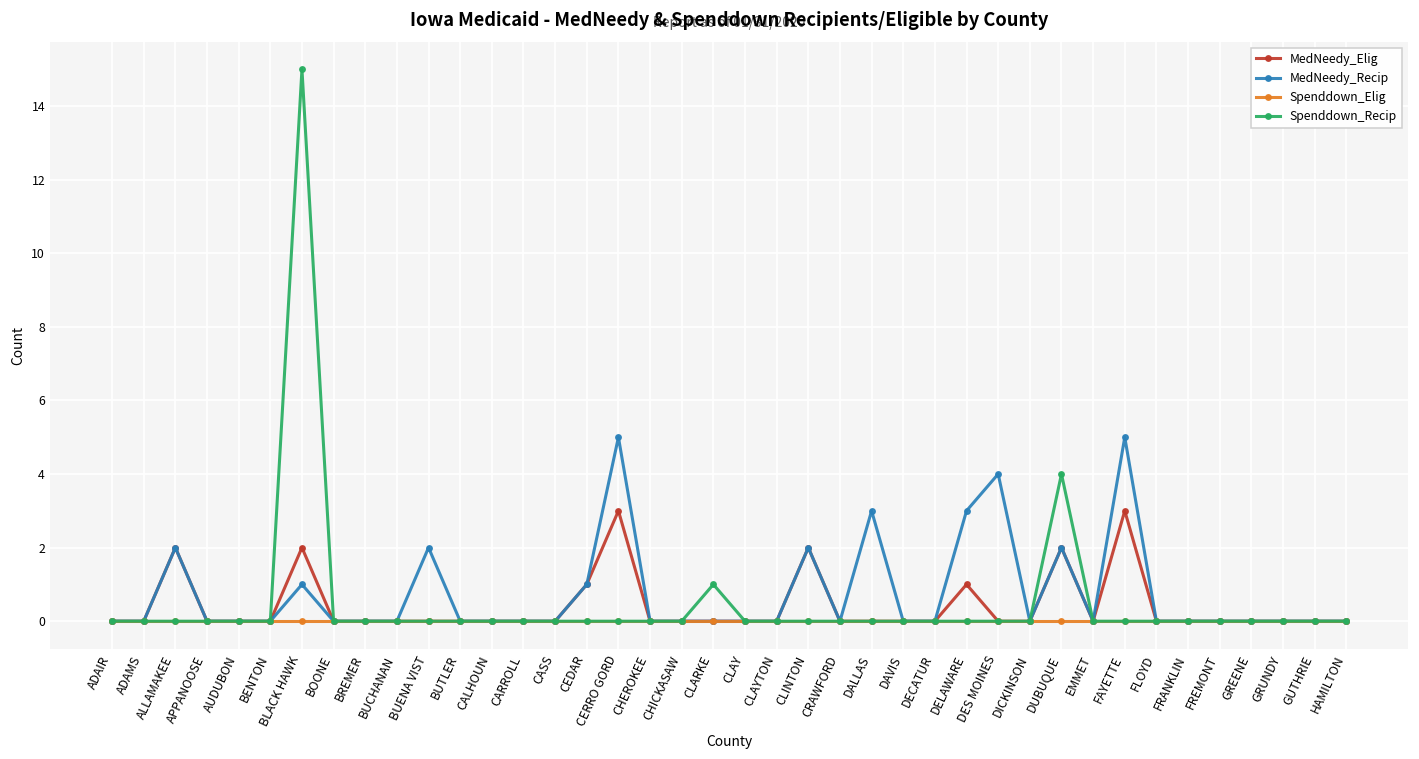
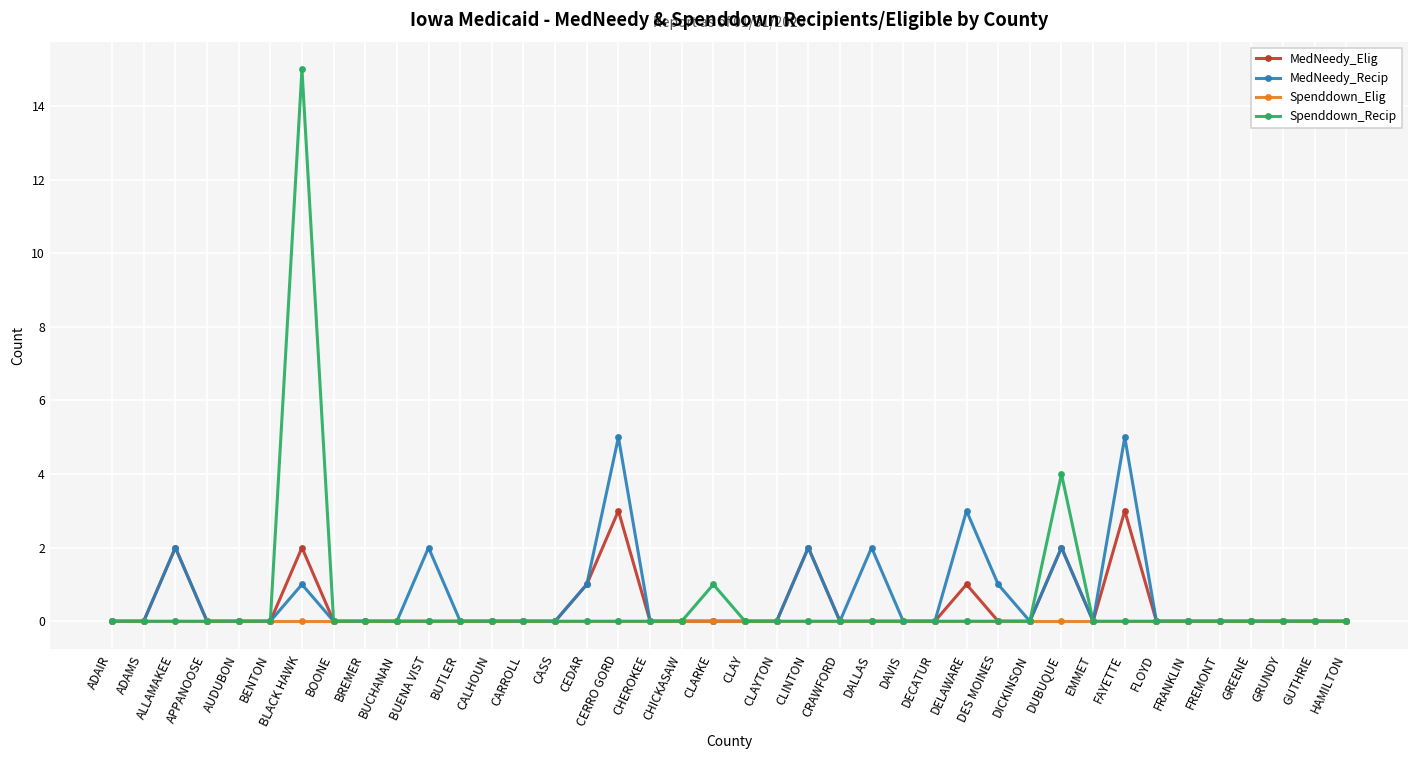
  {
    "MedNeedy_Elig": {
      "BLACK HAWK": 2,
      "CERRO GORD": 3,
      "DELAWARE": 1,
      "FAYETTE": 3
    },
    "MedNeedy_Recip": {
      "BLACK HAWK": 1,
      "BUENA VIST": 2,
      "CERRO GORD": 5,
-     "DALLAS": 3,
+     "DALLAS": 2,
      "DELAWARE": 3,
-     "DES MOINES": 4,
+     "DES MOINES": 1,
      "FAYETTE": 5
    },
    "Spenddown_Elig": {
      "BLACK HAWK": 0,
      "DUBUQUE": 0
    },
    "Spenddown_Recip": {
      "BLACK HAWK": 15,
      "CLARKE": 1,
      "DUBUQUE": 4
    }
  }
